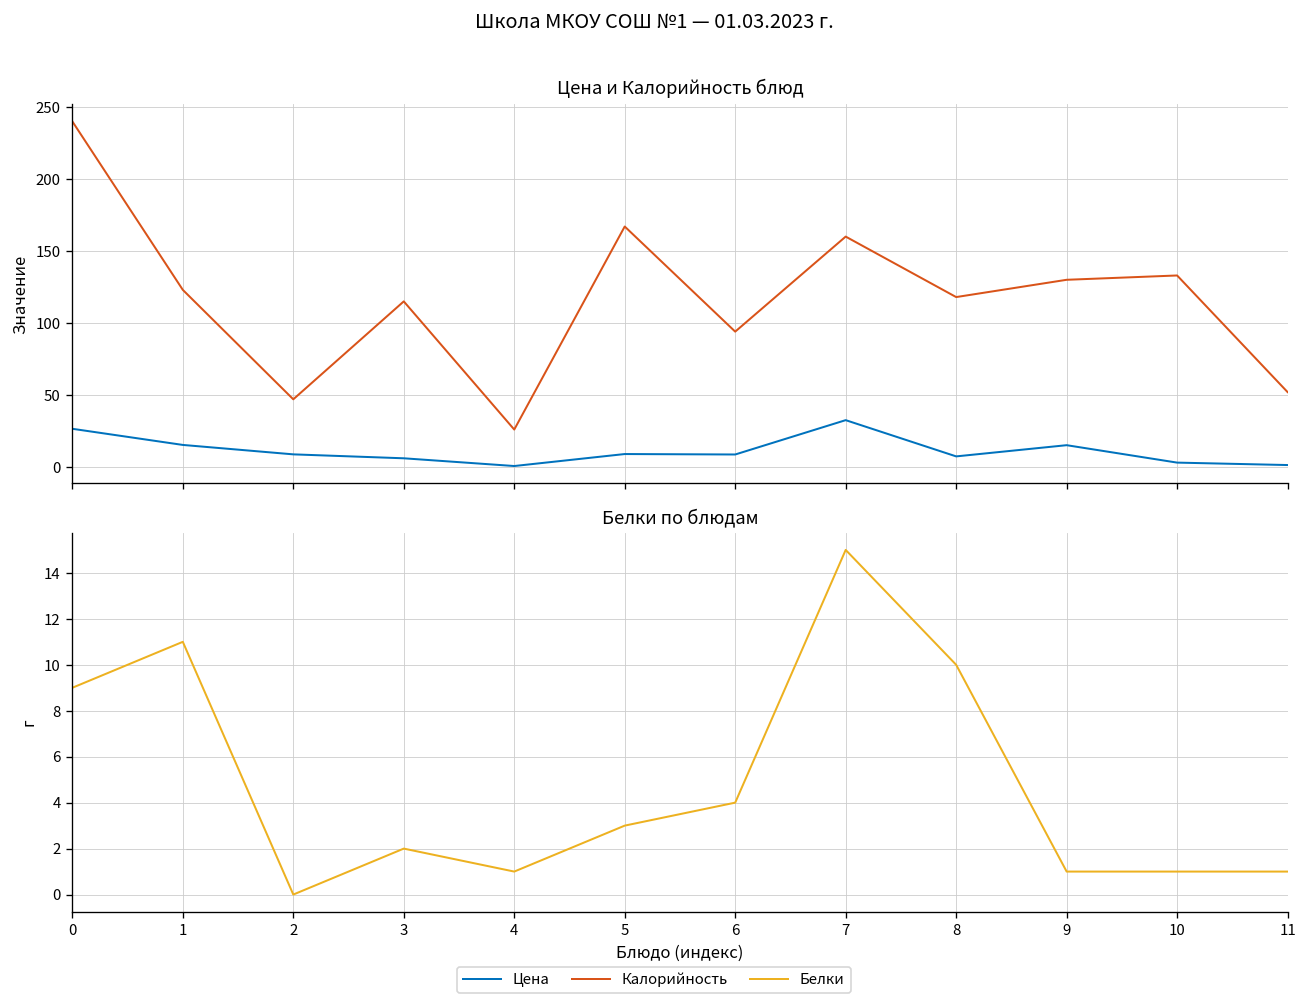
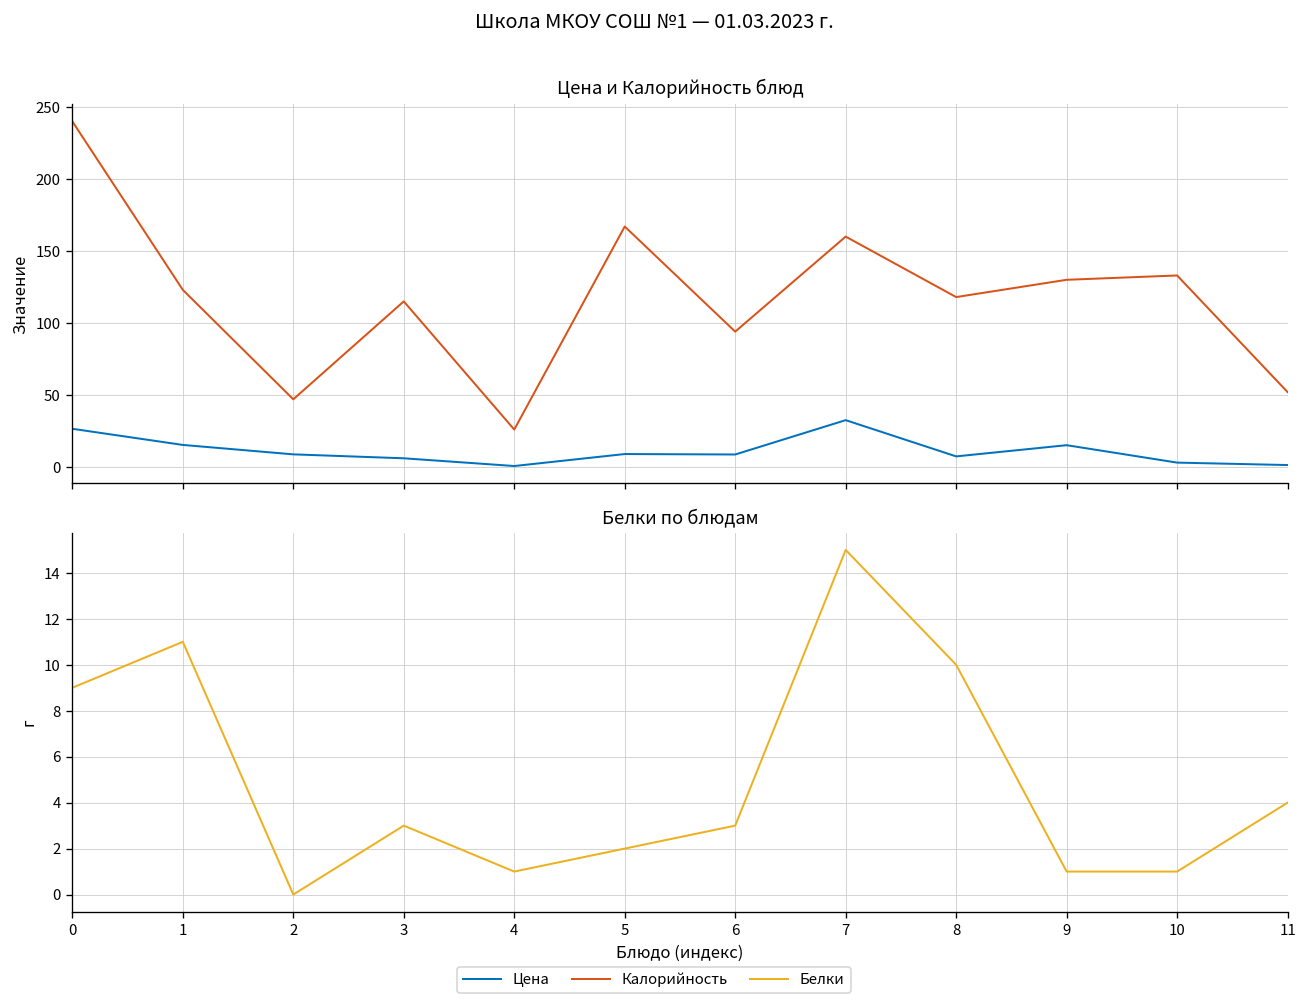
  {
    "Белки по блюдам": {
      "0": 9,
      "1": 11,
      "2": 0,
-     "3": 2,
+     "3": 3,
      "4": 1,
-     "5": 3,
-     "6": 4,
+     "5": 2,
+     "6": 3,
      "7": 15,
      "8": 10,
      "9": 1,
      "10": 1,
-     "11": 1
+     "11": 4
    }
  }
